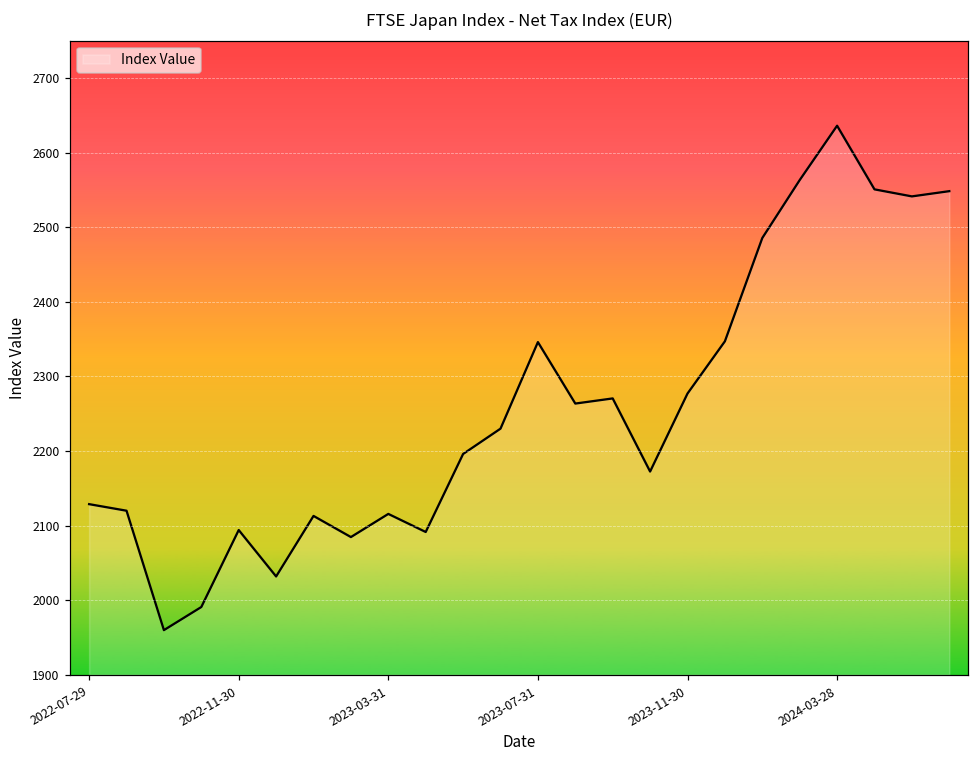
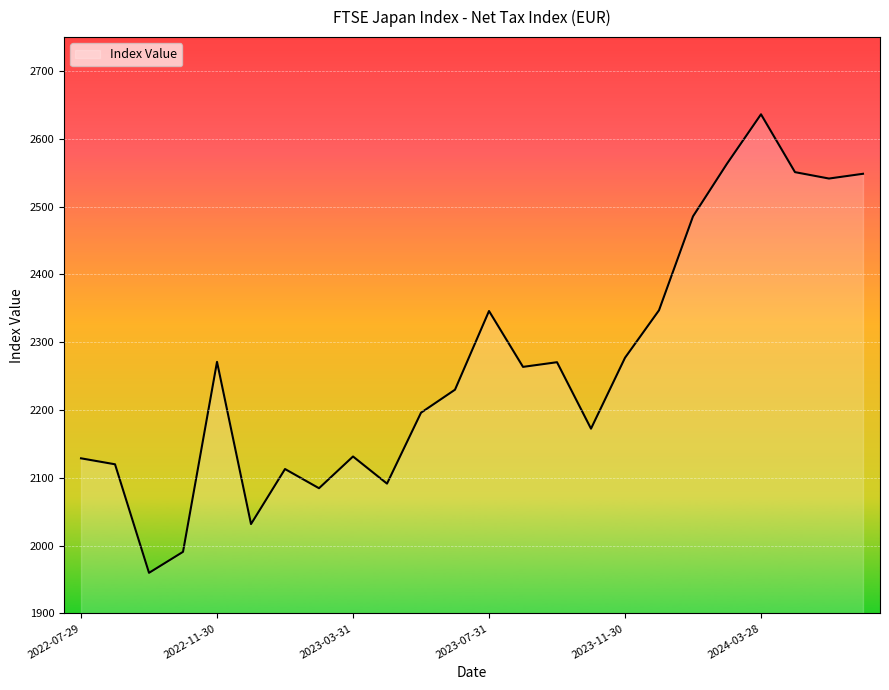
  {
    "2022-07-29": 2130,
-   "2022-11-30": 2090,
-   "2023-03-31": 2120,
+   "2022-11-30": 2270,
+   "2023-03-31": 2130,
    "2023-07-31": 2350,
    "2023-11-30": 2280,
    "2024-03-28": 2640
  }
